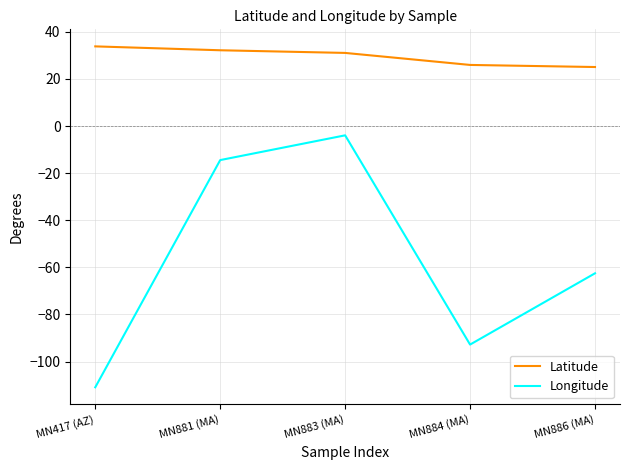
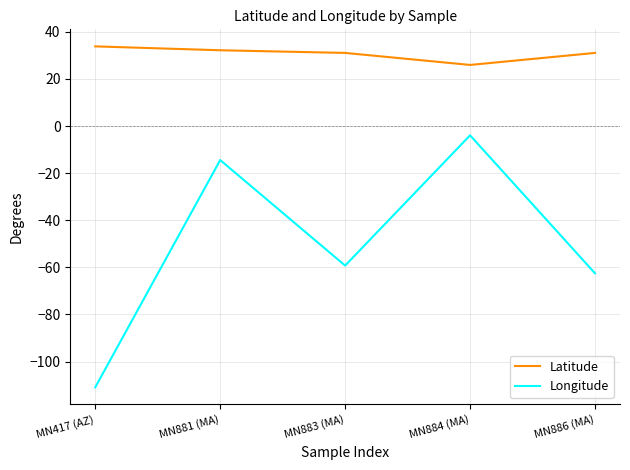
  {
    "Latitude": {
      "MN417 (AZ)": 34,
      "MN881 (MA)": 32,
      "MN883 (MA)": 31,
      "MN884 (MA)": 26,
-     "MN886 (MA)": 25
+     "MN886 (MA)": 31
    },
    "Longitude": {
      "MN417 (AZ)": -111,
      "MN881 (MA)": -14,
-     "MN883 (MA)": -4,
-     "MN884 (MA)": -93,
+     "MN883 (MA)": -59,
+     "MN884 (MA)": -4,
      "MN886 (MA)": -63
    }
  }
